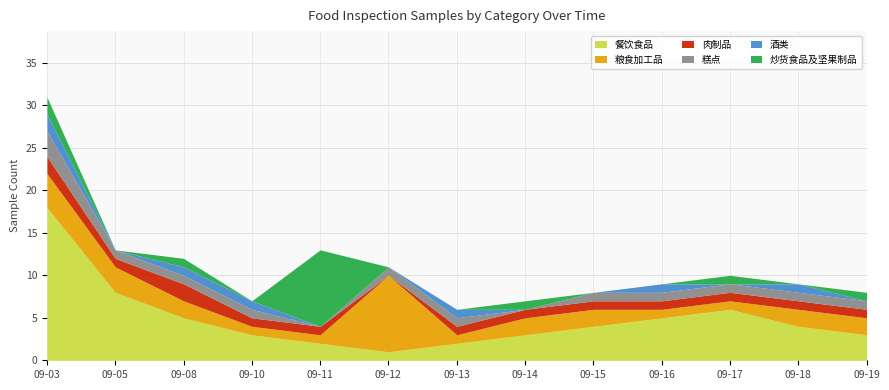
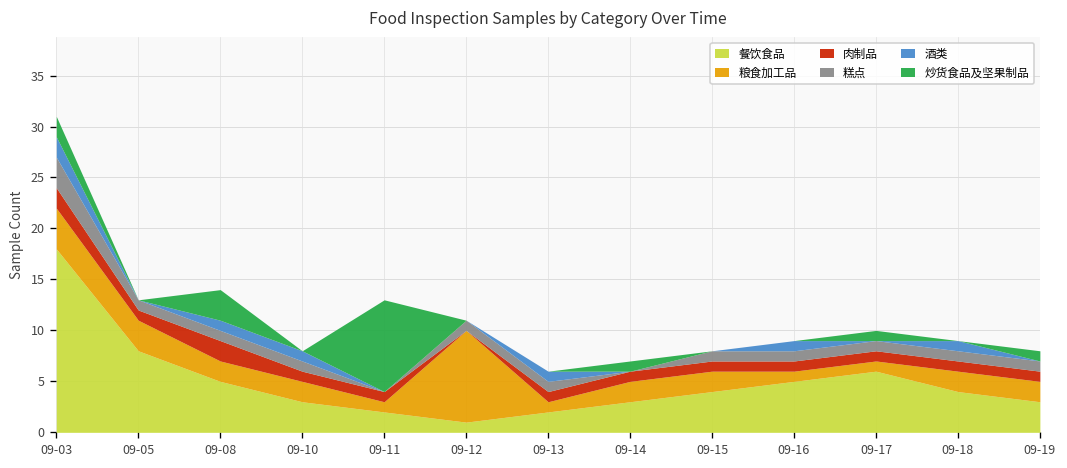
  {
    "餐饮食品": {
      "09-03": 18,
      "09-05": 8,
      "09-08": 5,
      "09-10": 3,
      "09-11": 2,
      "09-12": 1,
      "09-13": 2,
      "09-14": 3,
      "09-15": 4,
      "09-16": 5,
      "09-17": 6,
      "09-18": 4,
      "09-19": 3
    },
    "粮食加工品": {
      "09-03": 4,
      "09-05": 3,
      "09-08": 2,
-     "09-10": 1,
+     "09-10": 2,
      "09-11": 1,
      "09-13": 1,
      "09-14": 2,
      "09-15": 2,
      "09-16": 1,
      "09-17": 1,
      "09-18": 2,
      "09-19": 2
    },
    "肉制品": {
      "09-03": 2,
      "09-05": 1,
      "09-08": 2,
      "09-10": 1,
      "09-13": 1,
      "09-15": 1,
      "09-16": 1,
      "09-17": 1,
      "09-18": 1,
      "09-19": 1
    },
    "糕点": {
      "09-03": 3,
      "09-08": 1,
      "09-10": 1,
      "09-13": 1,
      "09-16": 1,
      "09-18": 1
    },
    "酒类": {
      "09-03": 2,
      "09-08": 1
    },
    "炒货食品及坚果制品": {
      "09-03": 2,
-     "09-08": 1,
+     "09-08": 3,
      "09-11": 9,
      "09-14": 1,
      "09-17": 1,
      "09-19": 1
    }
  }
